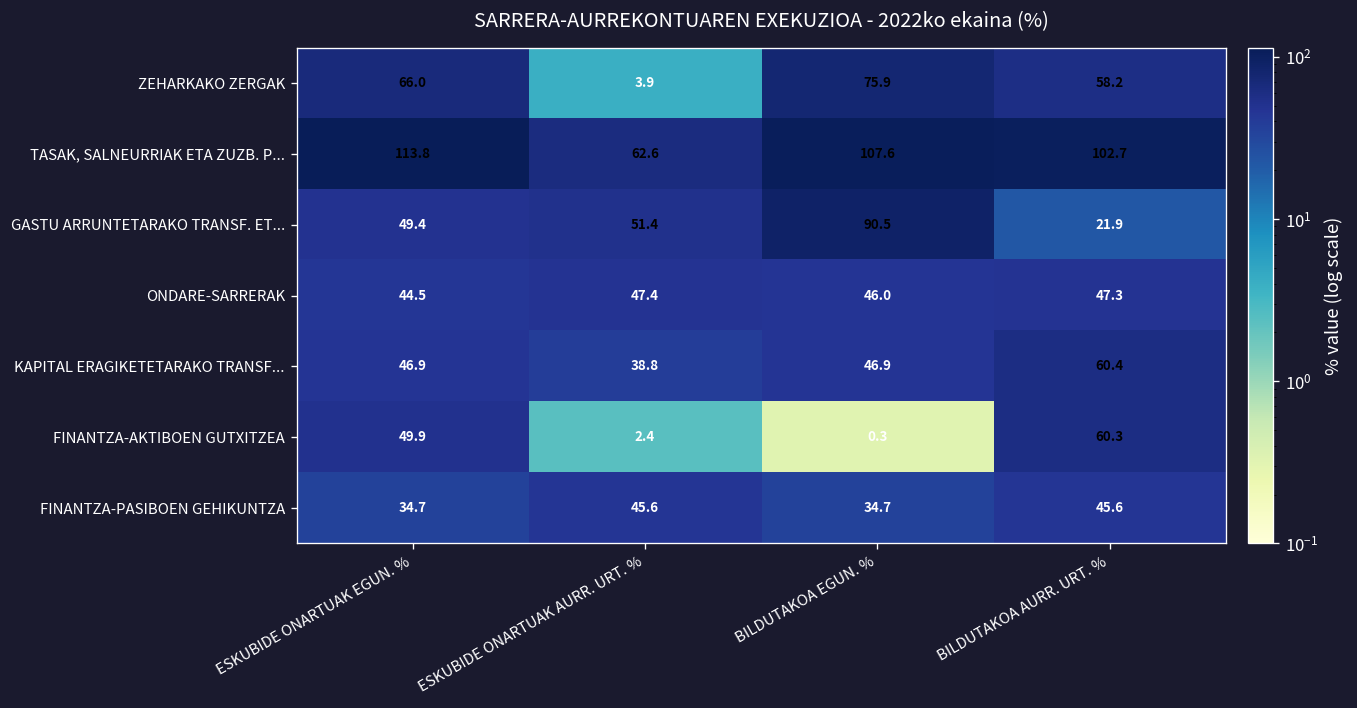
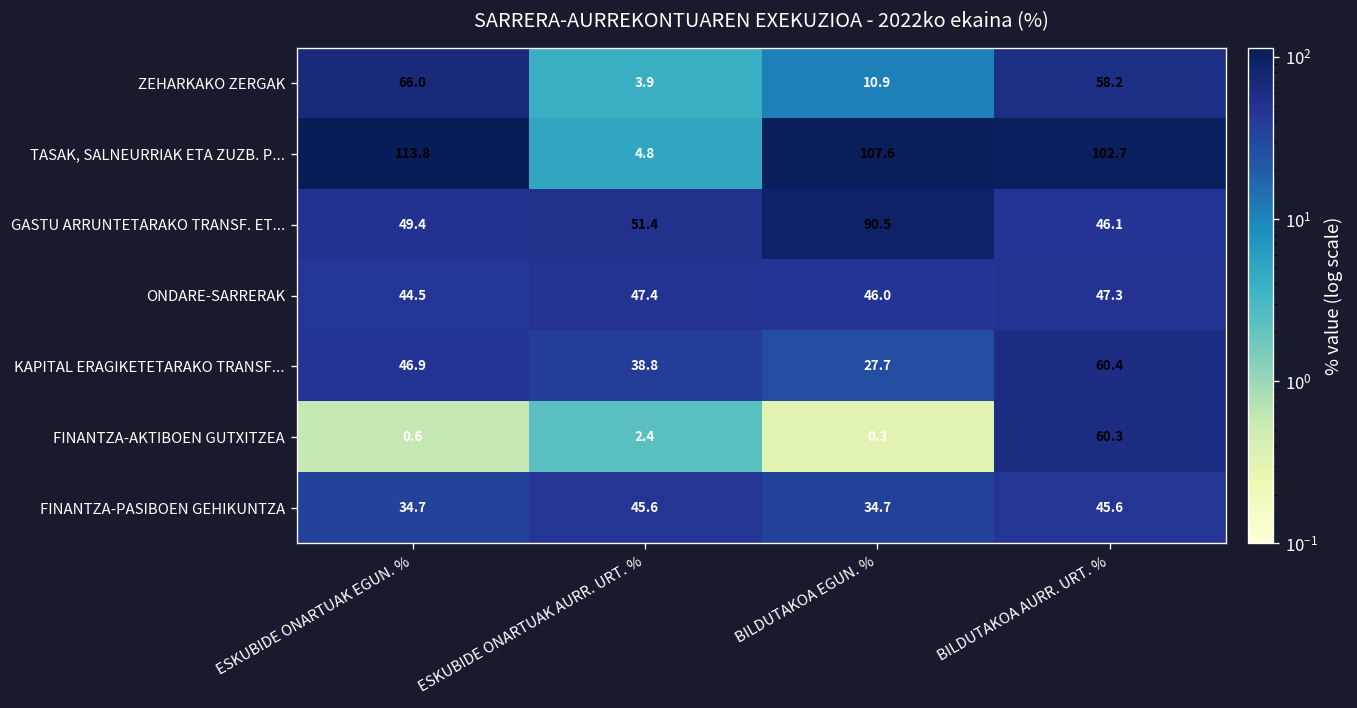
  {
    "ZEHARKAKO ZERGAK": {
      "ESKUBIDE ONARTUAK EGUN. %": 66.0,
      "ESKUBIDE ONARTUAK AURR. URT. %": 3.9,
-     "BILDUTAKOA EGUN. %": 75.9,
+     "BILDUTAKOA EGUN. %": 10.9,
      "BILDUTAKOA AURR. URT. %": 58.2
    },
    "TASAK, SALNEURRIAK ETA ZUZB. P...": {
      "ESKUBIDE ONARTUAK EGUN. %": 113.8,
-     "ESKUBIDE ONARTUAK AURR. URT. %": 62.6,
+     "ESKUBIDE ONARTUAK AURR. URT. %": 4.8,
      "BILDUTAKOA EGUN. %": 107.6,
      "BILDUTAKOA AURR. URT. %": 102.7
    },
    "GASTU ARRUNTETARAKO TRANSF. ET...": {
      "ESKUBIDE ONARTUAK EGUN. %": 49.4,
      "ESKUBIDE ONARTUAK AURR. URT. %": 51.4,
      "BILDUTAKOA EGUN. %": 90.5,
-     "BILDUTAKOA AURR. URT. %": 21.9
+     "BILDUTAKOA AURR. URT. %": 46.1
    },
    "ONDARE-SARRERAK": {
      "ESKUBIDE ONARTUAK EGUN. %": 44.5,
      "ESKUBIDE ONARTUAK AURR. URT. %": 47.4,
      "BILDUTAKOA EGUN. %": 46.0,
      "BILDUTAKOA AURR. URT. %": 47.3
    },
    "KAPITAL ERAGIKETETARAKO TRANSF...": {
      "ESKUBIDE ONARTUAK EGUN. %": 46.9,
      "ESKUBIDE ONARTUAK AURR. URT. %": 38.8,
-     "BILDUTAKOA EGUN. %": 46.9,
+     "BILDUTAKOA EGUN. %": 27.7,
      "BILDUTAKOA AURR. URT. %": 60.4
    },
    "FINANTZA-AKTIBOEN GUTXITZEA": {
-     "ESKUBIDE ONARTUAK EGUN. %": 49.9,
+     "ESKUBIDE ONARTUAK EGUN. %": 0.6,
      "ESKUBIDE ONARTUAK AURR. URT. %": 2.4,
      "BILDUTAKOA EGUN. %": 0.3,
      "BILDUTAKOA AURR. URT. %": 60.3
    },
    "FINANTZA-PASIBOEN GEHIKUNTZA": {
      "ESKUBIDE ONARTUAK EGUN. %": 34.7,
      "ESKUBIDE ONARTUAK AURR. URT. %": 45.6,
      "BILDUTAKOA EGUN. %": 34.7,
      "BILDUTAKOA AURR. URT. %": 45.6
    }
  }
